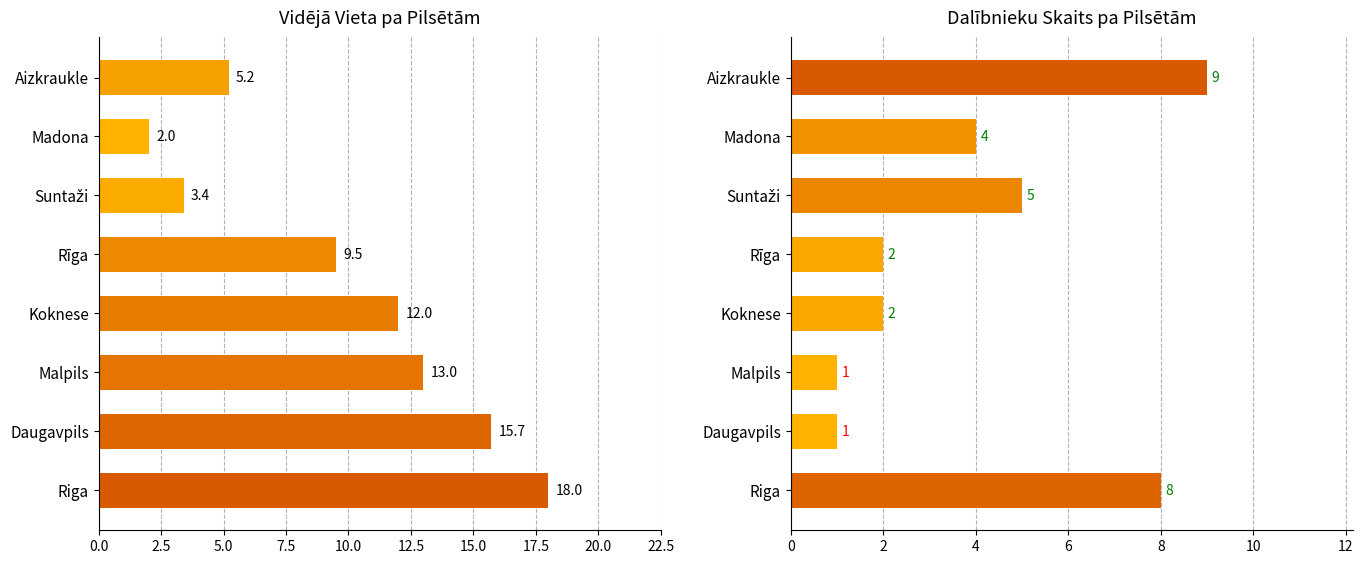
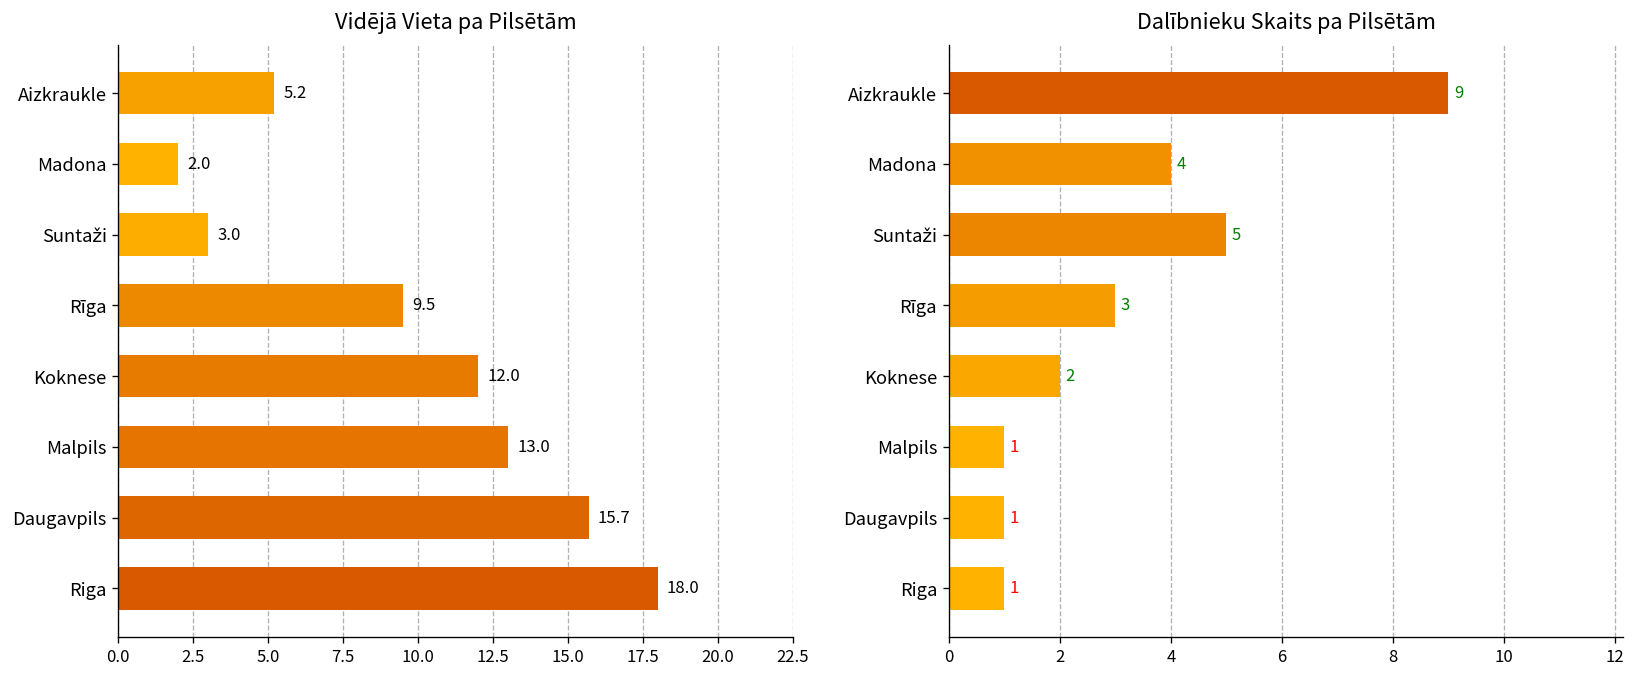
  {
    "Vidējā Vieta pa Pilsētām": {
      "Aizkraukle": 5.2,
      "Madona": 2.0,
-     "Suntaži": 3.4,
+     "Suntaži": 3.0,
      "Rīga": 9.5,
      "Koknese": 12.0,
      "Malpils": 13.0,
      "Daugavpils": 15.7,
      "Riga": 18.0
    },
    "Dalībnieku Skaits pa Pilsētām": {
      "Aizkraukle": 9,
      "Madona": 4,
      "Suntaži": 5,
-     "Rīga": 2,
+     "Rīga": 3,
      "Koknese": 2,
      "Malpils": 1,
      "Daugavpils": 1,
-     "Riga": 8
+     "Riga": 1
    }
  }
